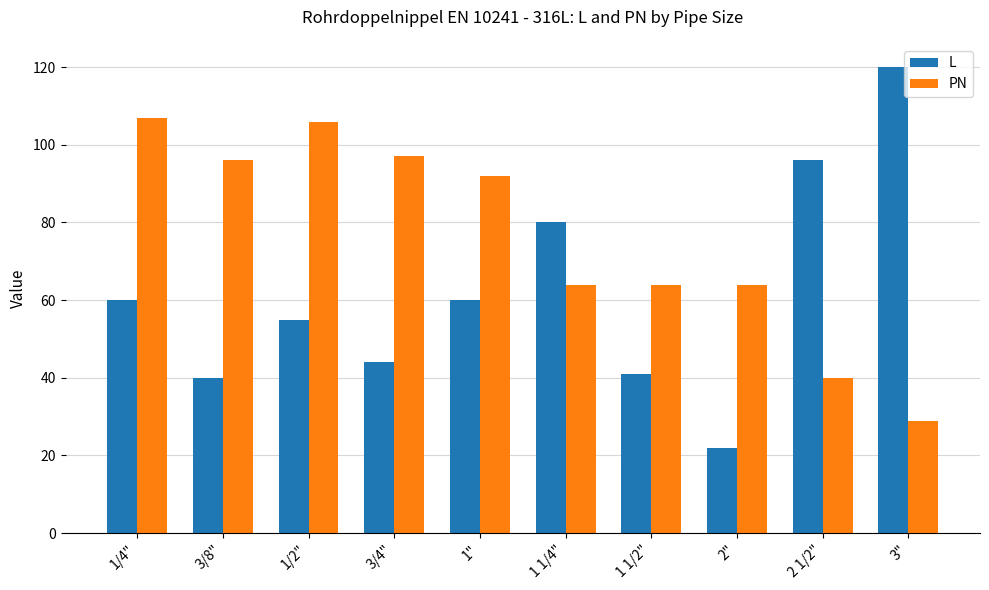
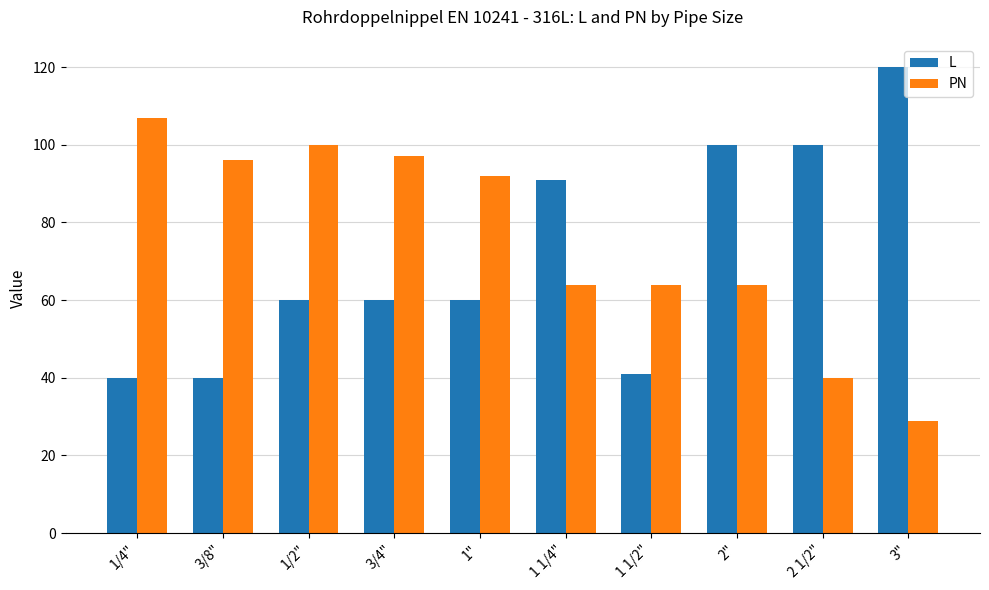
  {
    "L": {
-     "1/4\"": 60,
+     "1/4\"": 40,
      "3/8\"": 40,
-     "1/2\"": 55,
-     "3/4\"": 44,
+     "1/2\"": 60,
+     "3/4\"": 60,
      "1\"": 60,
-     "1 1/4\"": 80,
+     "1 1/4\"": 91,
      "1 1/2\"": 41,
-     "2\"": 22,
-     "2 1/2\"": 96,
+     "2\"": 100,
+     "2 1/2\"": 100,
      "3\"": 120
    },
    "PN": {
      "1/4\"": 107,
      "3/8\"": 96,
-     "1/2\"": 106,
+     "1/2\"": 100,
      "3/4\"": 97,
      "1\"": 92,
      "1 1/4\"": 64,
      "1 1/2\"": 64,
      "2\"": 64,
      "2 1/2\"": 40,
      "3\"": 29
    }
  }
